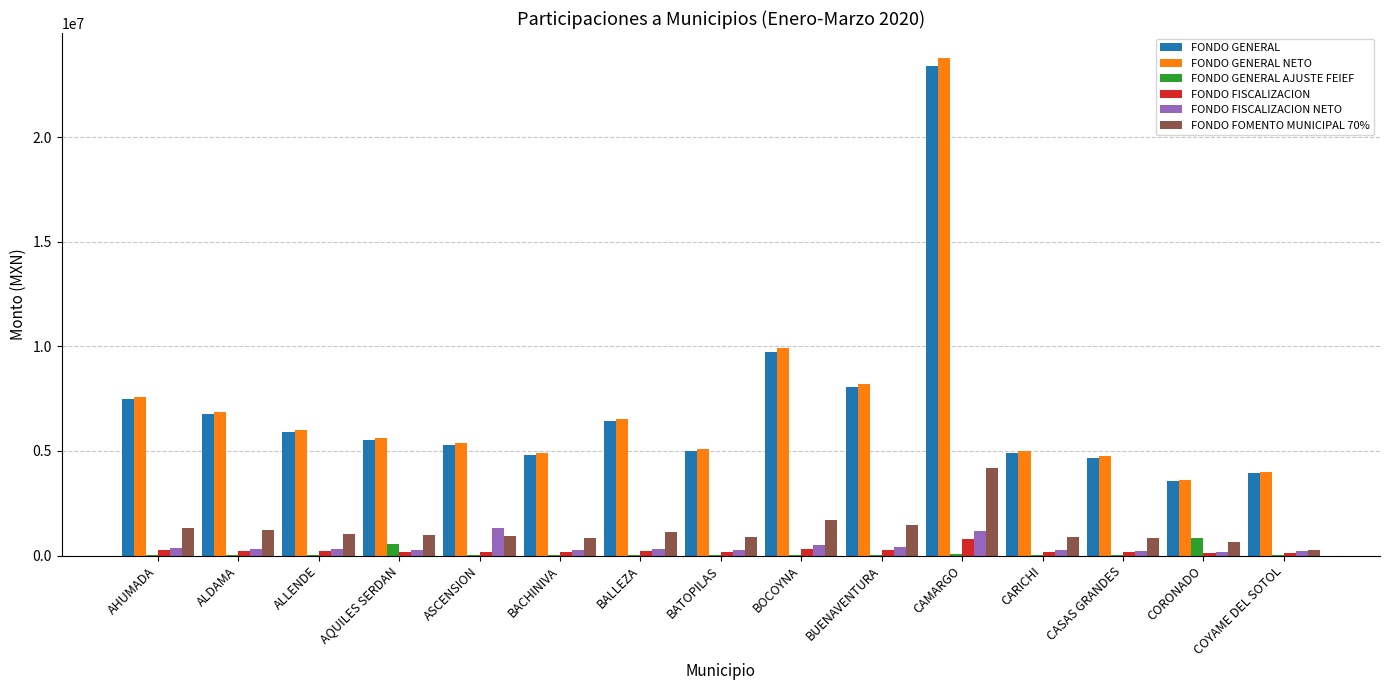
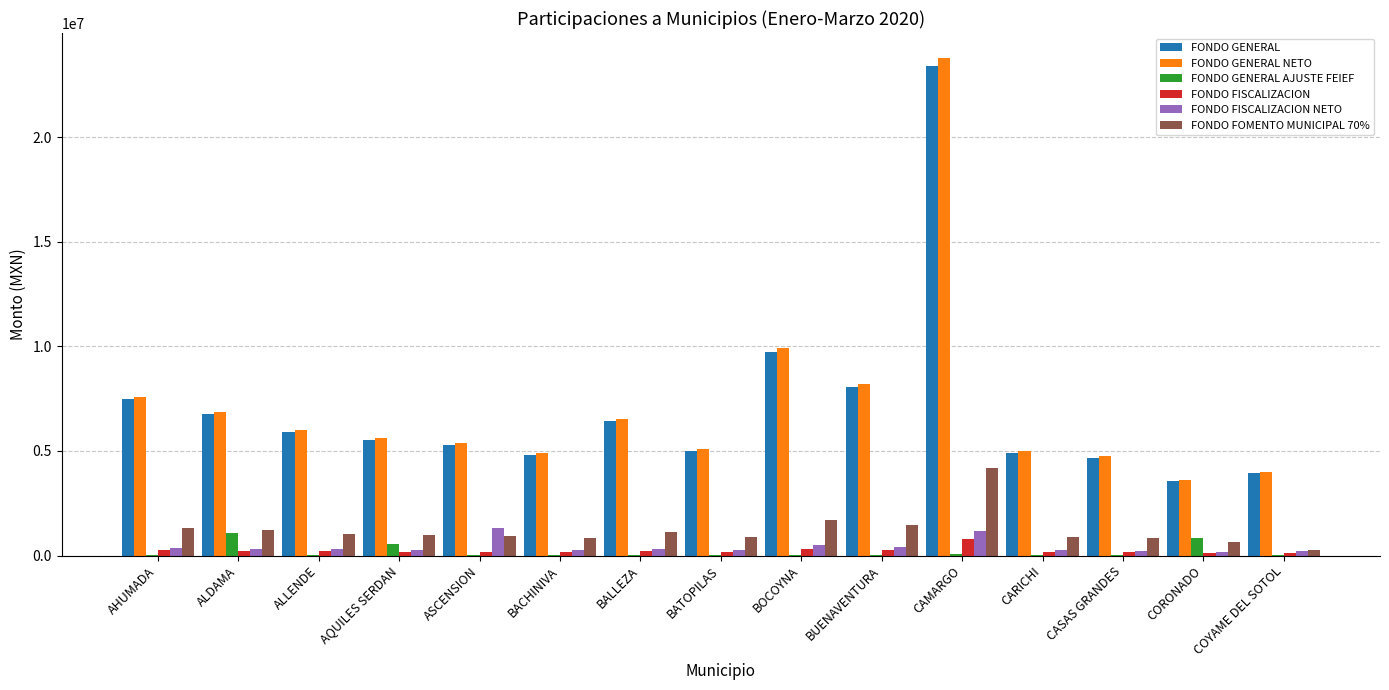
  {
    "FONDO GENERAL": {
      "AHUMADA": 7500000,
      "ALDAMA": 6700000,
      "ALLENDE": 5900000,
      "AQUILES SERDAN": 5500000,
      "ASCENSION": 5300000,
      "BACHINIVA": 4800000,
      "BALLEZA": 6400000,
      "BATOPILAS": 5000000,
      "BOCOYNA": 9700000,
      "BUENAVENTURA": 8100000,
      "CAMARGO": 23400000,
      "CARICHI": 4900000,
      "CASAS GRANDES": 4700000,
      "CORONADO": 3600000,
      "COYAME DEL SOTOL": 3900000
    },
    "FONDO GENERAL NETO": {
      "AHUMADA": 7600000,
      "ALDAMA": 6900000,
      "ALLENDE": 6000000,
      "AQUILES SERDAN": 5600000,
      "ASCENSION": 5400000,
      "BACHINIVA": 4900000,
      "BALLEZA": 6500000,
      "BATOPILAS": 5100000,
      "BOCOYNA": 9900000,
      "BUENAVENTURA": 8200000,
      "CAMARGO": 23800000,
      "CARICHI": 5000000,
      "CASAS GRANDES": 4800000,
      "CORONADO": 3600000,
      "COYAME DEL SOTOL": 4000000
    },
    "FONDO GENERAL AJUSTE FEIEF": {
-     "ALDAMA": 0,
+     "ALDAMA": 1100000,
      "AQUILES SERDAN": 600000,
      "CORONADO": 800000
    },
    "FONDO FISCALIZACION": {
      "AHUMADA": 300000,
      "ALDAMA": 200000,
      "ALLENDE": 200000,
      "AQUILES SERDAN": 200000,
      "ASCENSION": 200000,
      "BACHINIVA": 200000,
      "BALLEZA": 200000,
      "BATOPILAS": 200000,
      "BOCOYNA": 300000,
      "BUENAVENTURA": 300000,
      "CAMARGO": 800000,
      "CARICHI": 200000,
      "CASAS GRANDES": 200000,
      "CORONADO": 100000,
      "COYAME DEL SOTOL": 100000
    },
    "FONDO FISCALIZACION NETO": {
      "AHUMADA": 400000,
      "ALDAMA": 300000,
      "ALLENDE": 300000,
      "AQUILES SERDAN": 300000,
      "ASCENSION": 1300000,
      "BACHINIVA": 200000,
      "BALLEZA": 300000,
      "BATOPILAS": 300000,
      "BOCOYNA": 500000,
      "BUENAVENTURA": 400000,
      "CAMARGO": 1200000,
      "CARICHI": 200000,
      "CASAS GRANDES": 200000,
      "CORONADO": 200000,
      "COYAME DEL SOTOL": 200000
    },
    "FONDO FOMENTO MUNICIPAL 70%": {
      "AHUMADA": 1300000,
      "ALDAMA": 1200000,
      "ALLENDE": 1000000,
      "AQUILES SERDAN": 1000000,
      "ASCENSION": 900000,
      "BACHINIVA": 900000,
      "BALLEZA": 1100000,
      "BATOPILAS": 900000,
      "BOCOYNA": 1700000,
      "BUENAVENTURA": 1500000,
      "CAMARGO": 4200000,
      "CARICHI": 900000,
      "CASAS GRANDES": 800000,
      "CORONADO": 600000,
      "COYAME DEL SOTOL": 300000
    }
  }
